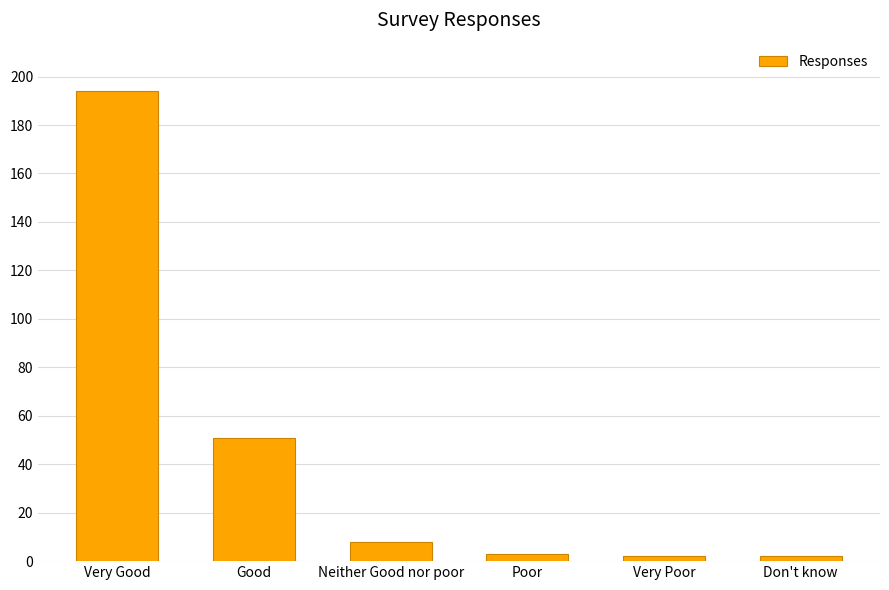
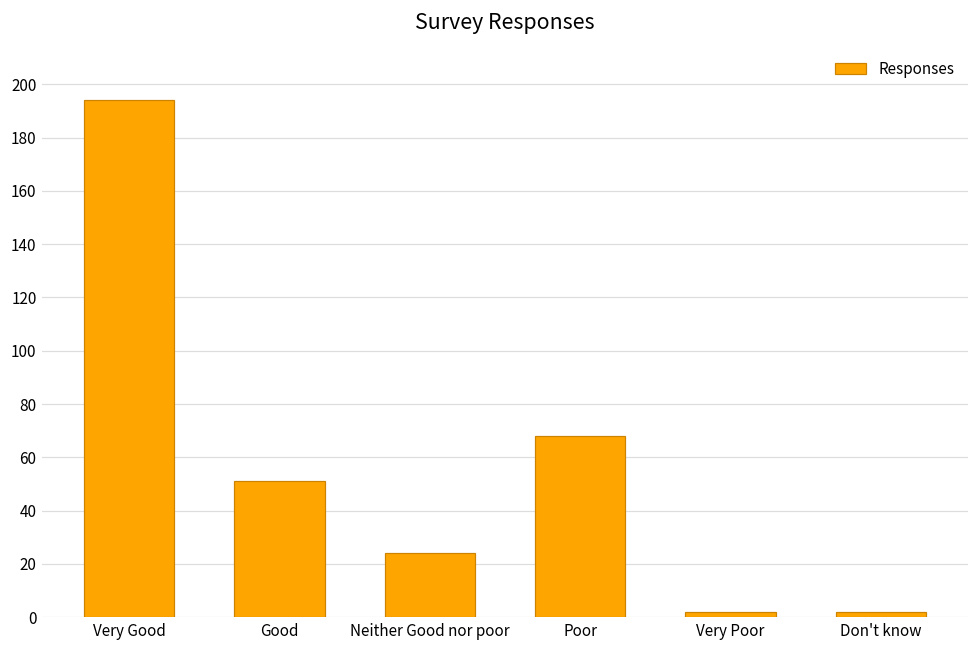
  {
    "Very Good": 194,
    "Good": 51,
-   "Neither Good nor poor": 8,
-   "Poor": 3,
+   "Neither Good nor poor": 24,
+   "Poor": 68,
    "Very Poor": 2,
    "Don't know": 2
  }
